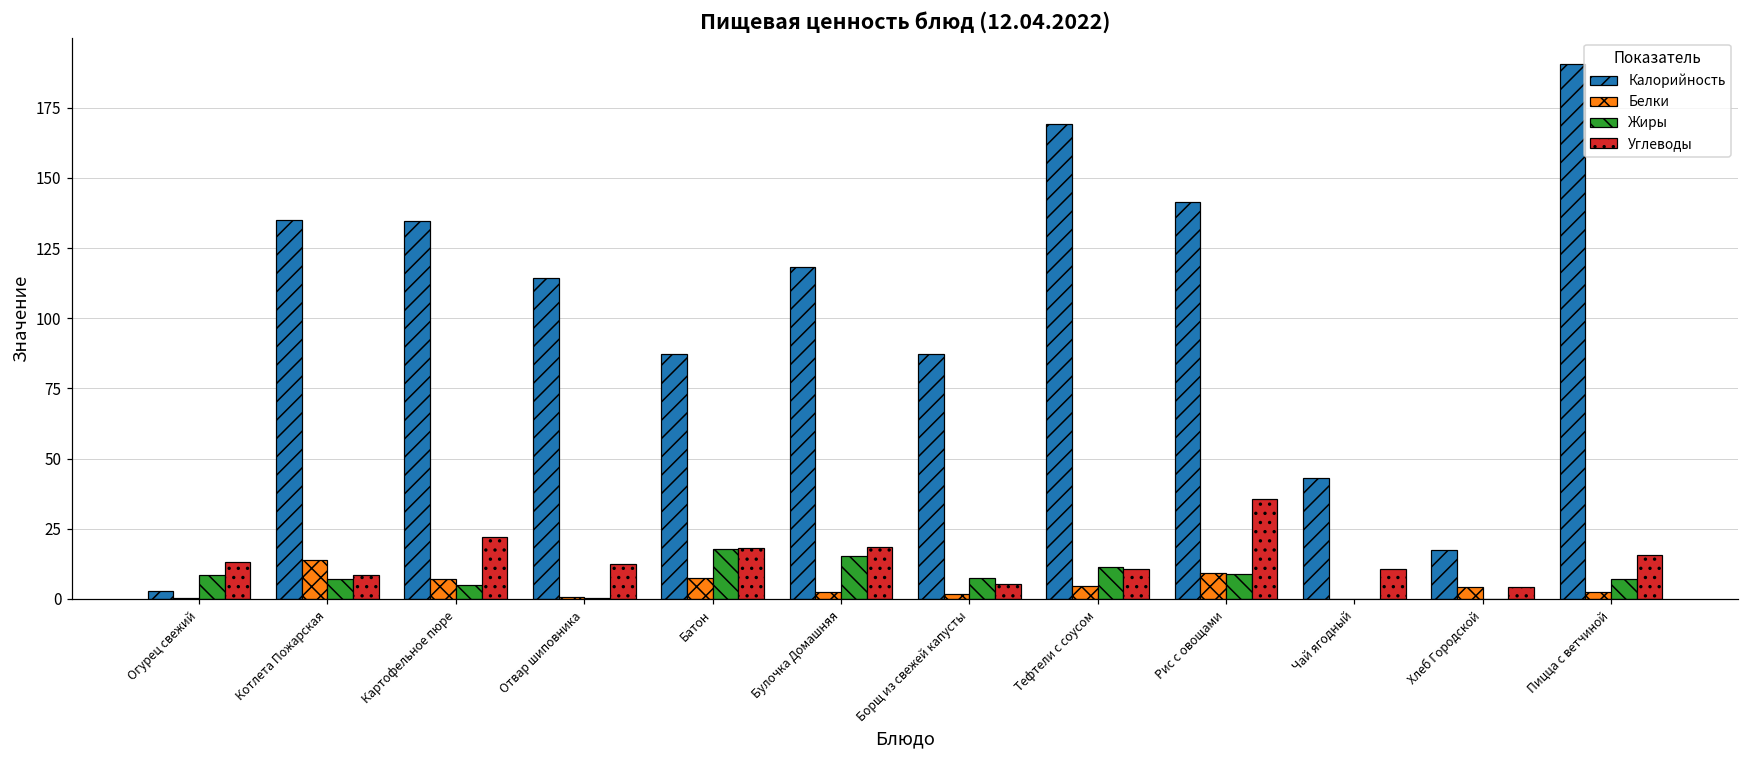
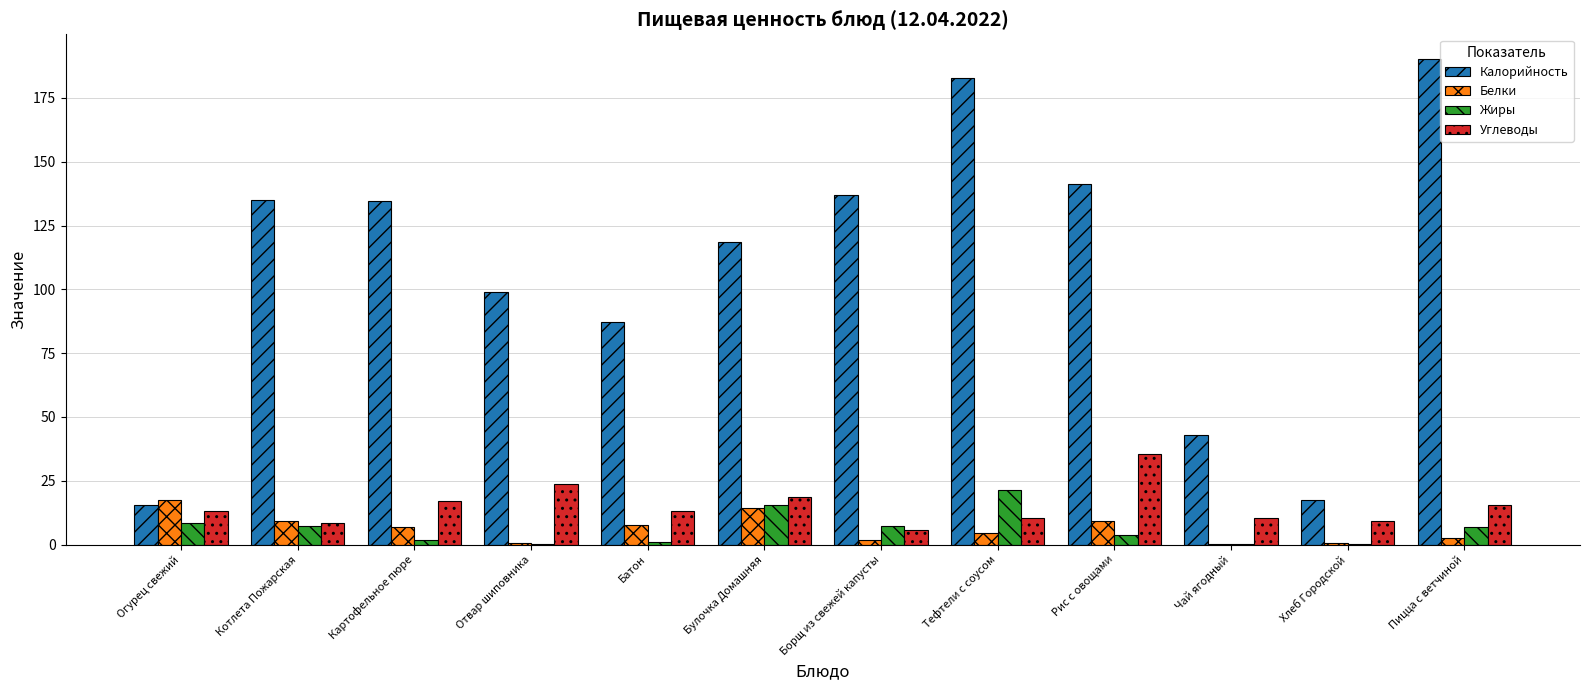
  {
    "Калорийность": {
-     "Огурец свежий": 3,
+     "Огурец свежий": 15,
      "Котлета Пожарская": 135,
      "Картофельное пюре": 135,
-     "Отвар шиповника": 114,
+     "Отвар шиповника": 99,
      "Батон": 87,
      "Булочка Домашняя": 118,
-     "Борщ из свежей капусты": 87,
-     "Тефтели с соусом": 169,
+     "Борщ из свежей капусты": 137,
+     "Тефтели с соусом": 183,
      "Рис с овощами": 141,
      "Чай ягодный": 43,
      "Хлеб Городской": 17,
      "Пицца с ветчиной": 190
    },
    "Белки": {
-     "Огурец свежий": 0,
-     "Котлета Пожарская": 14,
+     "Огурец свежий": 17,
+     "Котлета Пожарская": 9,
      "Картофельное пюре": 7,
      "Батон": 7,
-     "Булочка Домашняя": 2,
+     "Булочка Домашняя": 14,
      "Борщ из свежей капусты": 2,
      "Тефтели с соусом": 5,
      "Рис с овощами": 9,
-     "Хлеб Городской": 4,
+     "Хлеб Городской": 1,
      "Пицца с ветчиной": 2
    },
    "Жиры": {
      "Огурец свежий": 8,
      "Котлета Пожарская": 7,
-     "Картофельное пюре": 5,
-     "Батон": 18,
+     "Картофельное пюре": 2,
+     "Батон": 1,
      "Булочка Домашняя": 15,
      "Борщ из свежей капусты": 7,
-     "Тефтели с соусом": 11,
-     "Рис с овощами": 9,
+     "Тефтели с соусом": 21,
+     "Рис с овощами": 4,
      "Пицца с ветчиной": 7
    },
    "Углеводы": {
      "Огурец свежий": 13,
      "Котлета Пожарская": 9,
-     "Картофельное пюре": 22,
-     "Отвар шиповника": 13,
-     "Батон": 18,
+     "Картофельное пюре": 17,
+     "Отвар шиповника": 24,
+     "Батон": 13,
      "Булочка Домашняя": 19,
      "Борщ из свежей капусты": 6,
      "Тефтели с соусом": 11,
      "Рис с овощами": 35,
      "Чай ягодный": 11,
-     "Хлеб Городской": 4,
+     "Хлеб Городской": 9,
      "Пицца с ветчиной": 16
    }
  }
